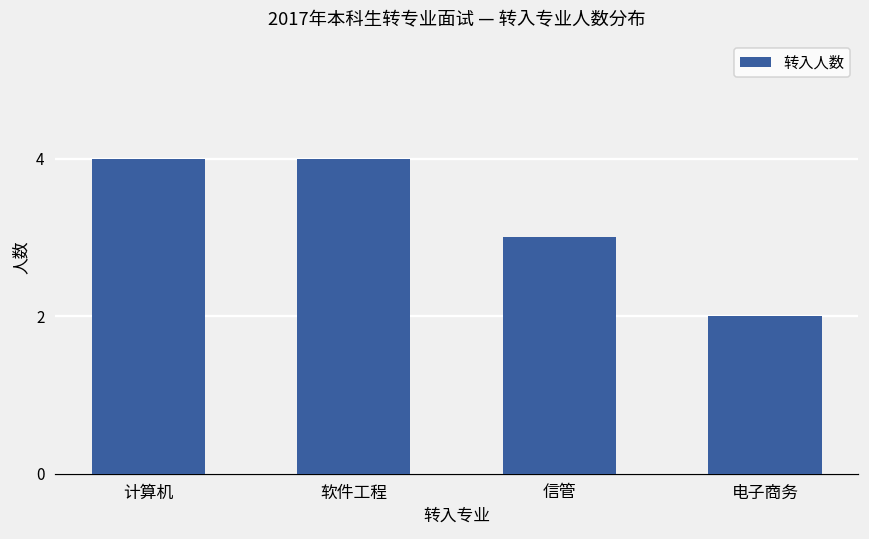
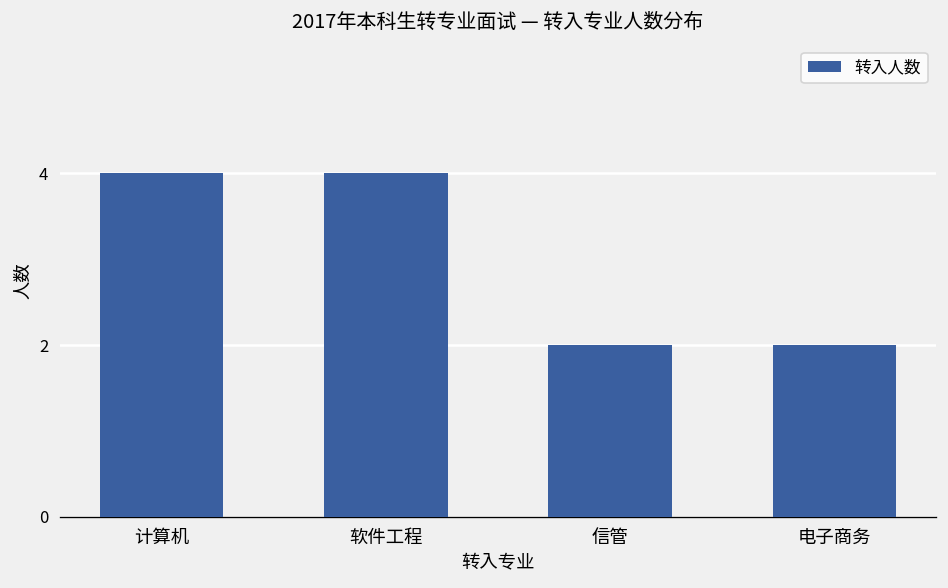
  {
    "计算机": 4,
    "软件工程": 4,
-   "信管": 3,
+   "信管": 2,
    "电子商务": 2
  }
